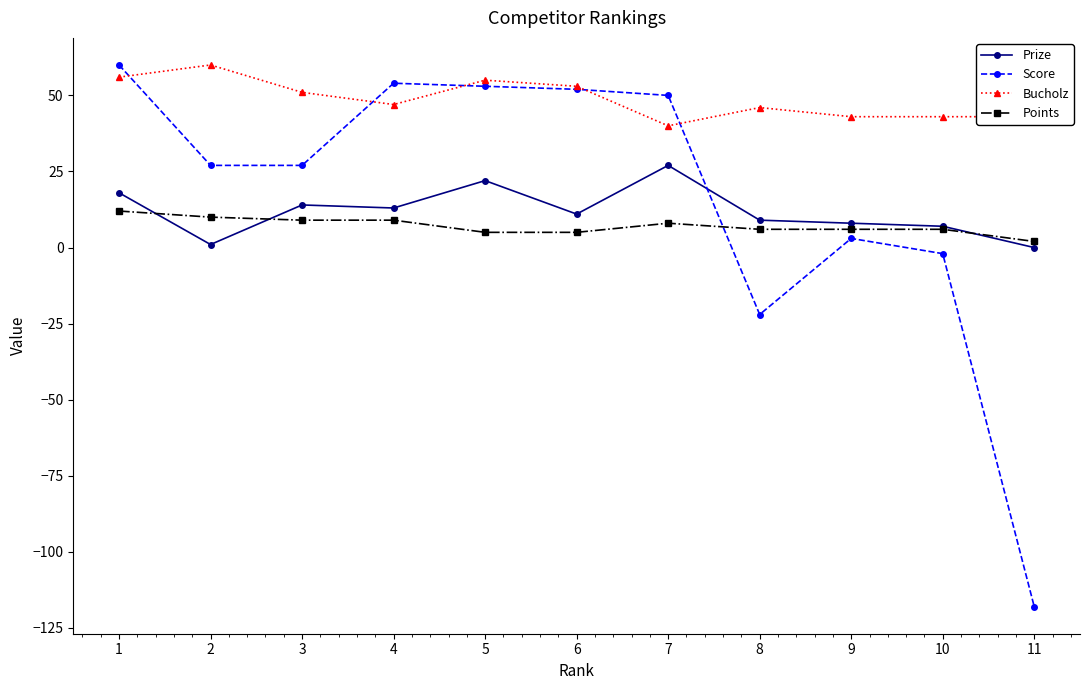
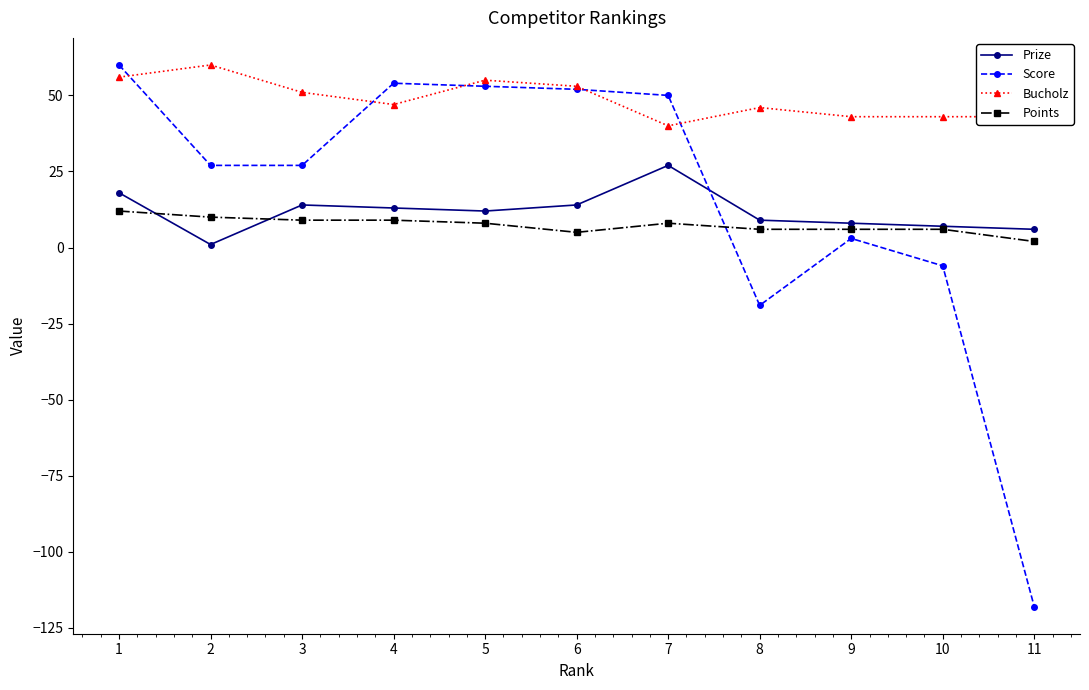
  {
    "Prize": {
      "1": 18,
      "2": 1,
      "3": 14,
      "4": 13,
-     "5": 22,
-     "6": 11,
+     "5": 12,
+     "6": 14,
      "7": 27,
      "8": 9,
      "9": 8,
      "10": 7,
-     "11": 0
+     "11": 6
    },
    "Score": {
      "1": 60,
      "2": 27,
      "3": 27,
      "4": 54,
      "5": 53,
      "6": 52,
      "7": 50,
-     "8": -22,
+     "8": -19,
      "9": 3,
-     "10": -2,
+     "10": -6,
      "11": -118
    },
    "Bucholz": {
      "1": 56,
      "2": 60,
      "3": 51,
      "4": 47,
      "5": 55,
      "6": 53,
      "7": 40,
      "8": 46,
      "9": 43,
      "10": 43
    },
    "Points": {
      "1": 12,
      "2": 10,
      "3": 9,
      "4": 9,
-     "5": 5,
+     "5": 8,
      "6": 5,
      "7": 8,
      "8": 6,
      "9": 6,
      "10": 6,
      "11": 2
    }
  }
